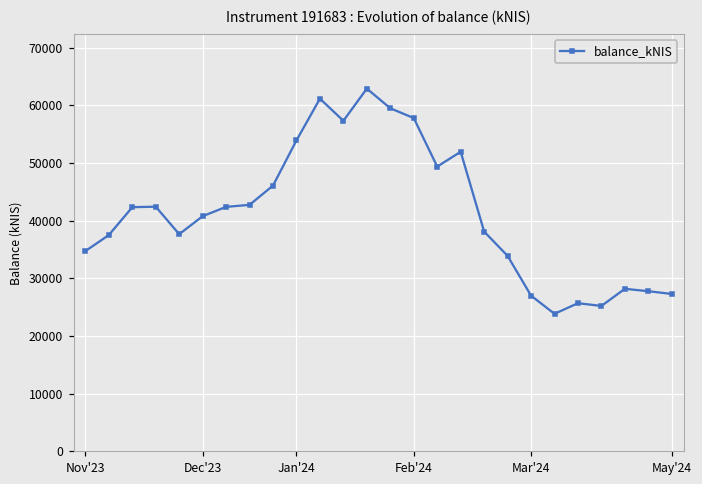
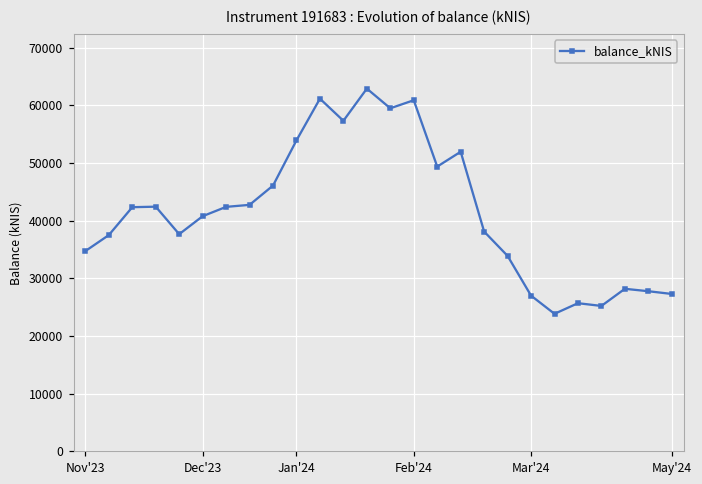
  {
    "Nov'23": 35000,
    "Dec'23": 41000,
    "Jan'24": 54000,
-   "Feb'24": 58000,
+   "Feb'24": 61000,
    "Mar'24": 27000,
    "May'24": 27000
  }
